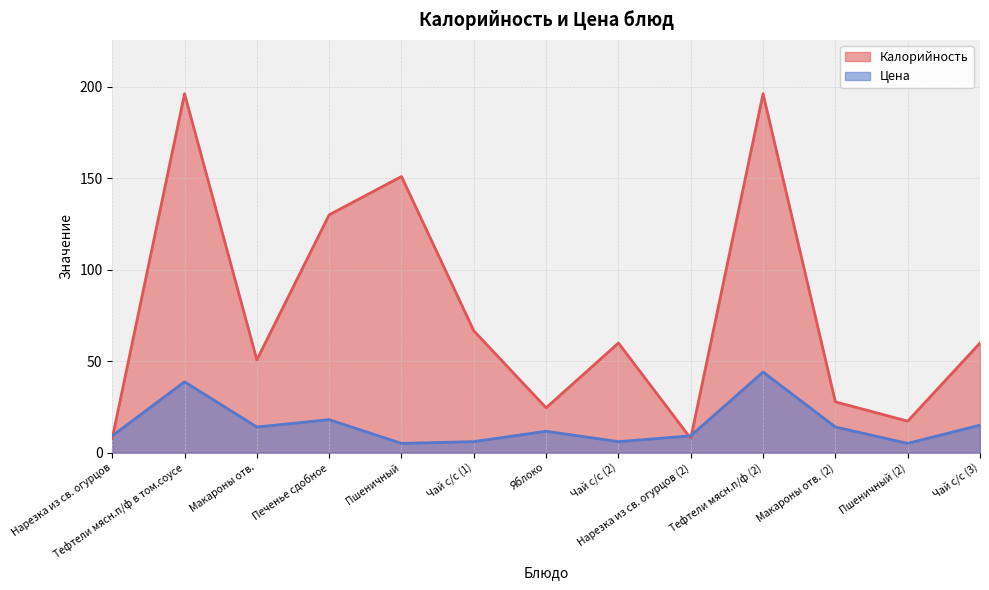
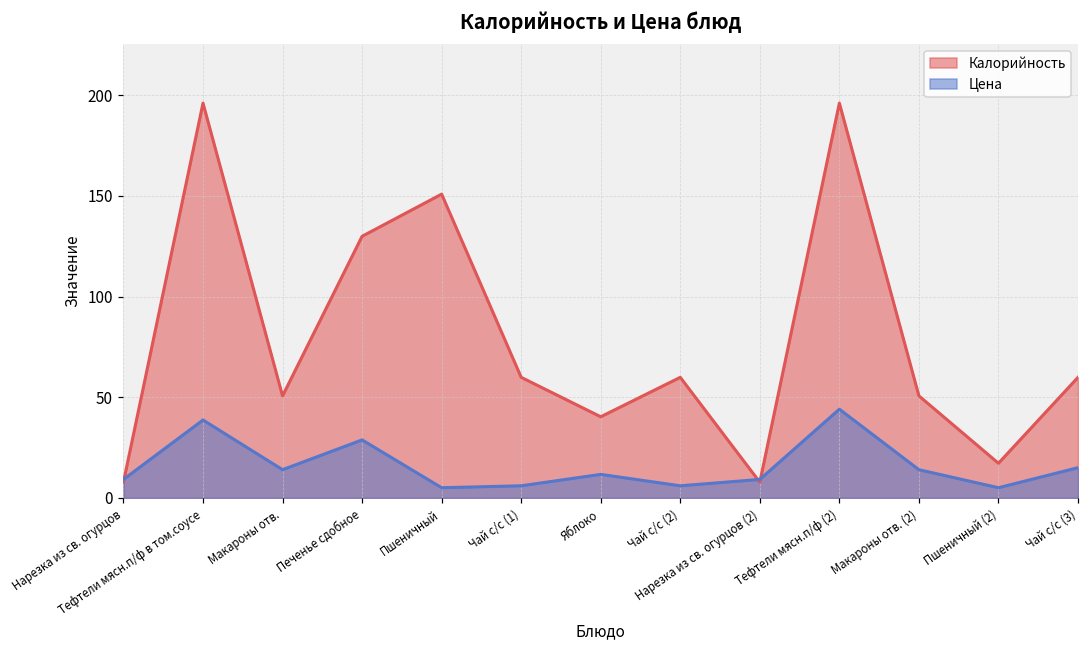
  {
    "Калорийность": {
      "Тефтели мясн.п/ф в том.соусе": 196,
      "Макароны отв.": 51,
      "Печенье сдобное": 130,
      "Пшеничный": 151,
-     "Чай с/с (1)": 67,
-     "Яблоко": 25,
+     "Чай с/с (1)": 60,
+     "Яблоко": 40,
      "Чай с/с (2)": 60,
      "Тефтели мясн.п/ф (2)": 196,
-     "Макароны отв. (2)": 28,
+     "Макароны отв. (2)": 51,
      "Пшеничный (2)": 17,
      "Чай с/с (3)": 60
    },
    "Цена": {
      "Тефтели мясн.п/ф в том.соусе": 39,
      "Макароны отв.": 14,
-     "Печенье сдобное": 18,
+     "Печенье сдобное": 29,
      "Пшеничный": 5,
      "Чай с/с (1)": 6,
      "Яблоко": 12,
      "Чай с/с (2)": 6,
      "Тефтели мясн.п/ф (2)": 44,
      "Макароны отв. (2)": 14,
      "Пшеничный (2)": 5,
      "Чай с/с (3)": 15
    }
  }
